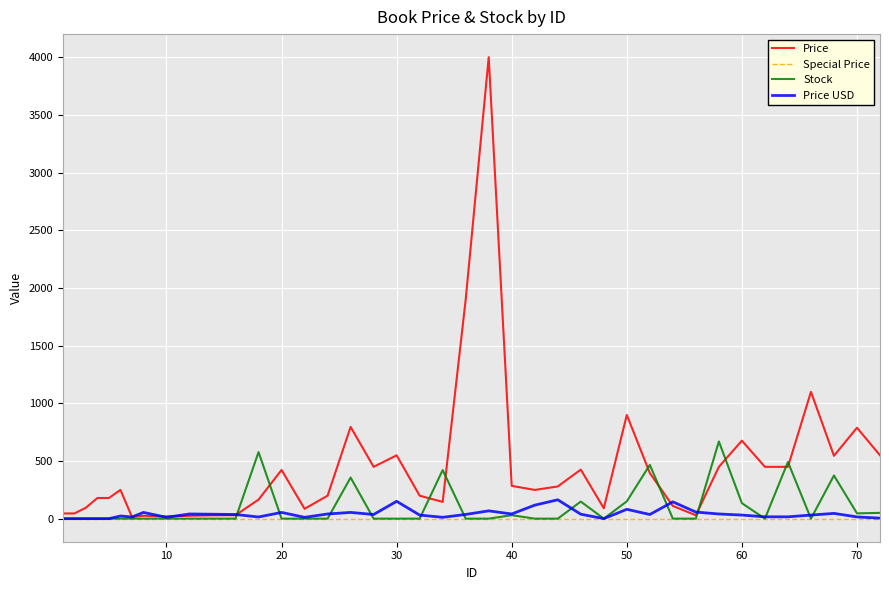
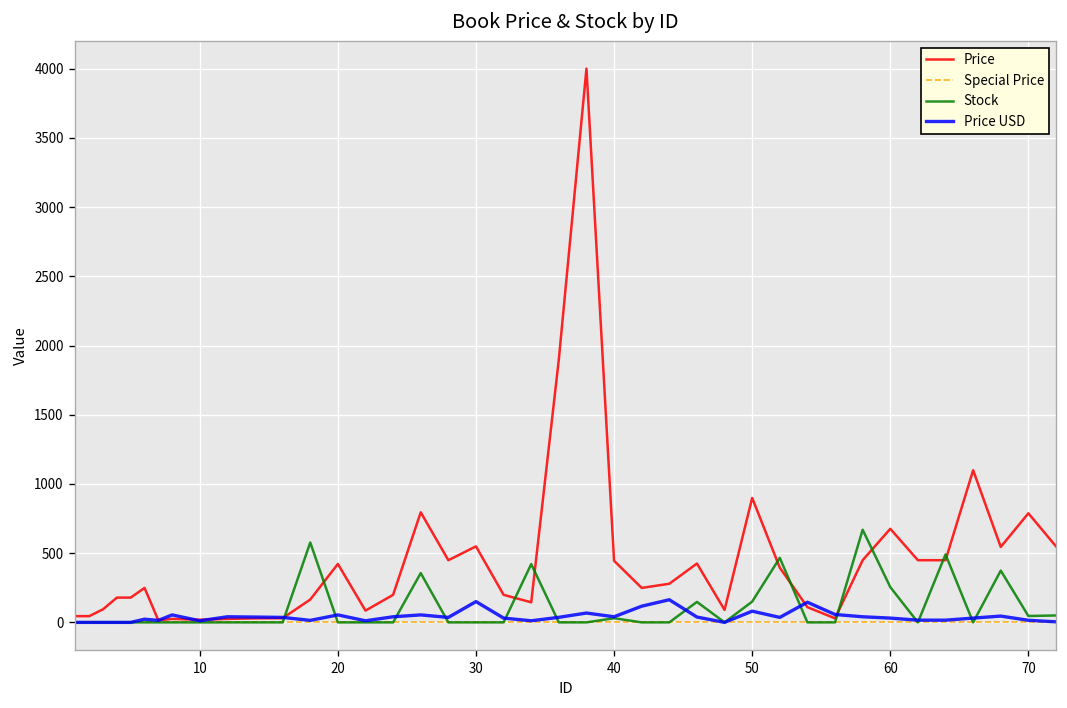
  {
    "Price": {
      "20": 420,
      "30": 550,
-     "40": 280,
+     "40": 450,
      "50": 900,
      "60": 680,
      "70": 790
    },
    "Special Price": {
      "40": 0,
      "50": 0,
      "60": 0
    },
    "Stock": {
      "50": 150,
-     "60": 130,
+     "60": 260,
      "70": 50
    },
    "Price USD": {
      "20": 50,
      "30": 150,
      "50": 80,
      "60": 30
    }
  }
